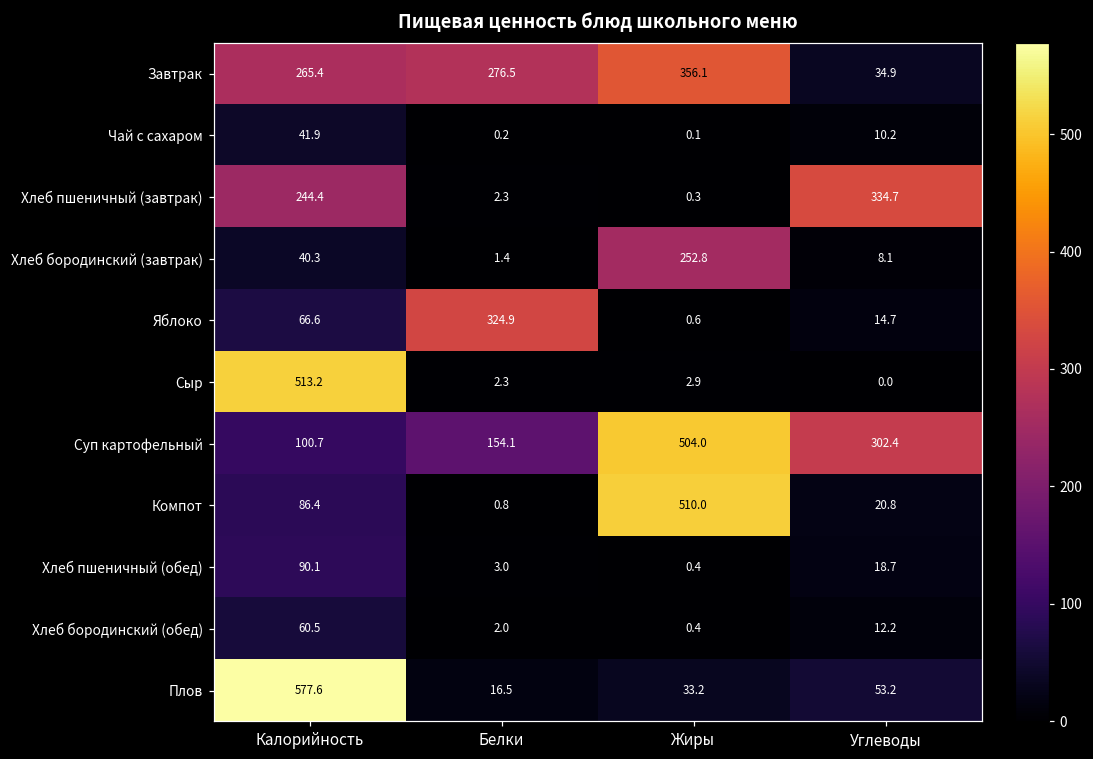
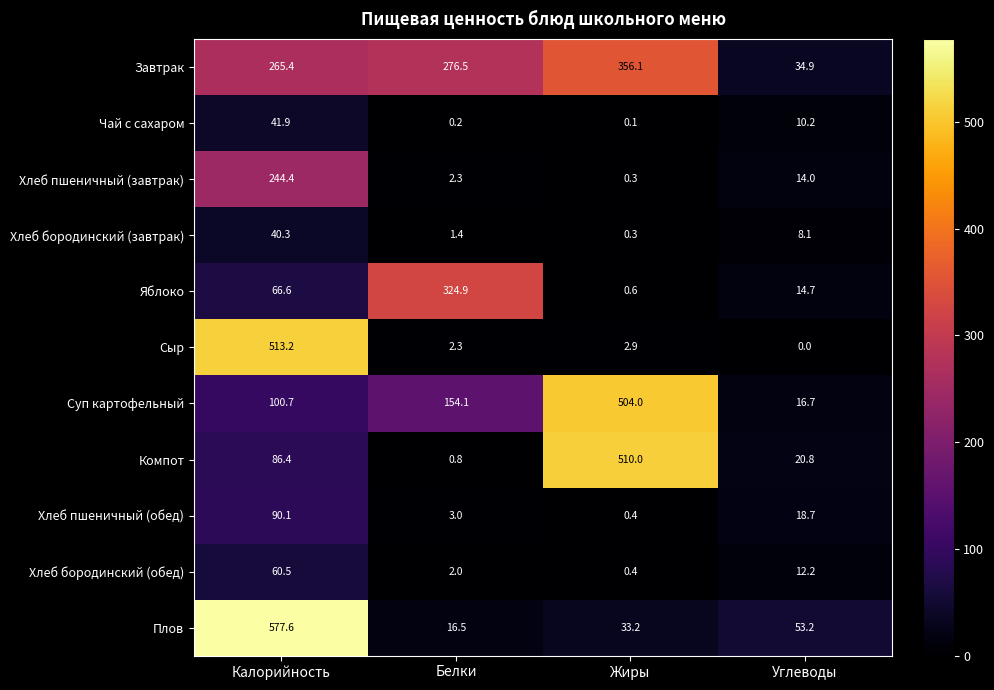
  {
    "Завтрак": {
      "Калорийность": 265.4,
      "Белки": 276.5,
      "Жиры": 356.1,
      "Углеводы": 34.9
    },
    "Чай с сахаром": {
      "Калорийность": 41.9,
      "Белки": 0.2,
      "Жиры": 0.1,
      "Углеводы": 10.2
    },
    "Хлеб пшеничный (завтрак)": {
      "Калорийность": 244.4,
      "Белки": 2.3,
      "Жиры": 0.3,
-     "Углеводы": 334.7
+     "Углеводы": 14.0
    },
    "Хлеб бородинский (завтрак)": {
      "Калорийность": 40.3,
      "Белки": 1.4,
-     "Жиры": 252.8,
+     "Жиры": 0.3,
      "Углеводы": 8.1
    },
    "Яблоко": {
      "Калорийность": 66.6,
      "Белки": 324.9,
      "Жиры": 0.6,
      "Углеводы": 14.7
    },
    "Сыр": {
      "Калорийность": 513.2,
      "Белки": 2.3,
      "Жиры": 2.9,
      "Углеводы": 0.0
    },
    "Суп картофельный": {
      "Калорийность": 100.7,
      "Белки": 154.1,
      "Жиры": 504.0,
-     "Углеводы": 302.4
+     "Углеводы": 16.7
    },
    "Компот": {
      "Калорийность": 86.4,
      "Белки": 0.8,
      "Жиры": 510.0,
      "Углеводы": 20.8
    },
    "Хлеб пшеничный (обед)": {
      "Калорийность": 90.1,
      "Белки": 3.0,
      "Жиры": 0.4,
      "Углеводы": 18.7
    },
    "Хлеб бородинский (обед)": {
      "Калорийность": 60.5,
      "Белки": 2.0,
      "Жиры": 0.4,
      "Углеводы": 12.2
    },
    "Плов": {
      "Калорийность": 577.6,
      "Белки": 16.5,
      "Жиры": 33.2,
      "Углеводы": 53.2
    }
  }
